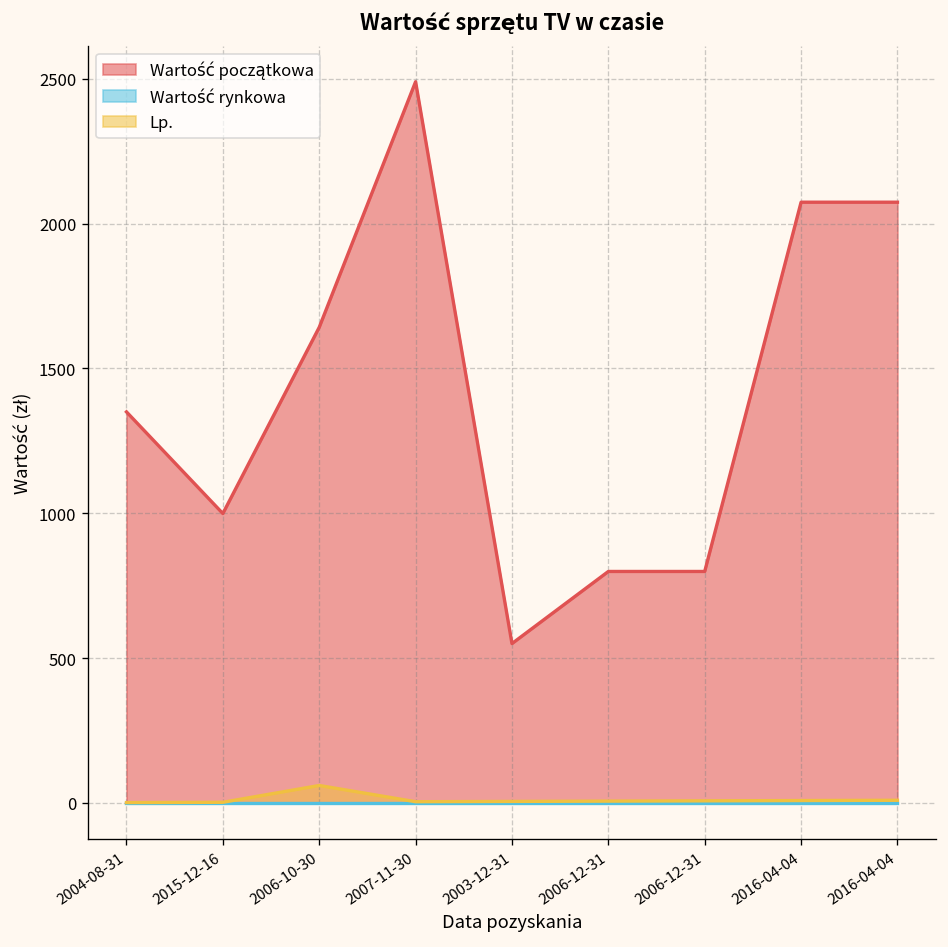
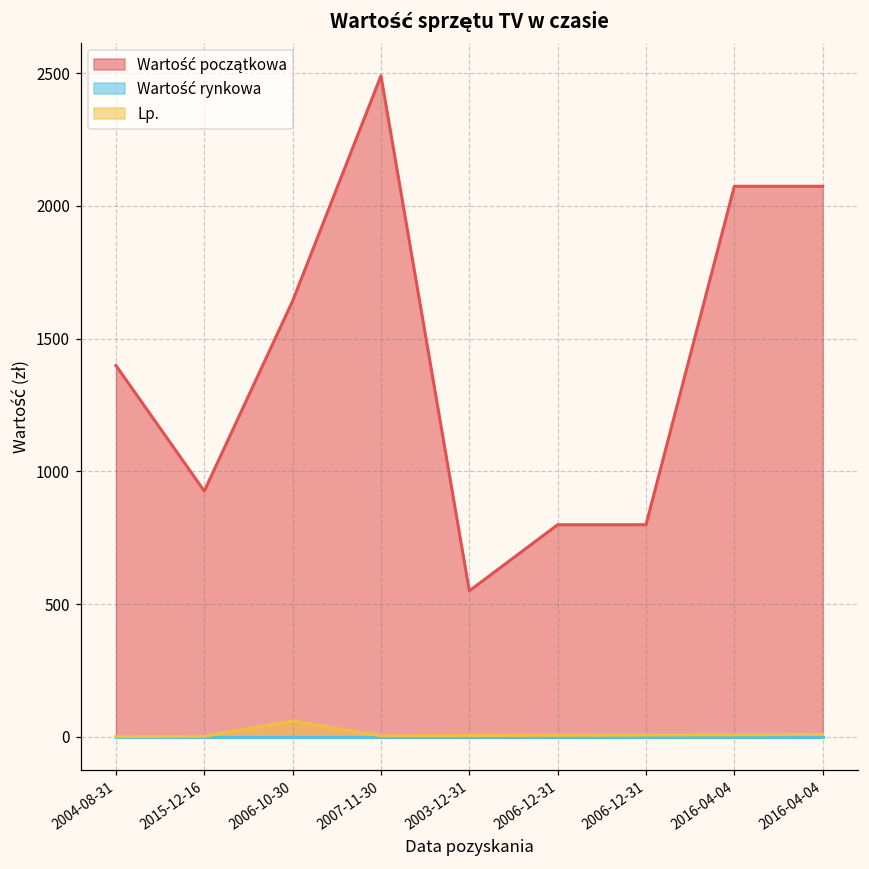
  {
    "Wartość początkowa": {
-     "2004-08-31": 1350,
-     "2015-12-16": 1000,
+     "2004-08-31": 1400,
+     "2015-12-16": 930,
      "2006-10-30": 1640,
      "2007-11-30": 2490,
      "2003-12-31": 550
    },
    "Wartość rynkowa": {
      "2006-10-30": 0
    },
    "Lp.": {
      "2006-10-30": 60
    }
  }
